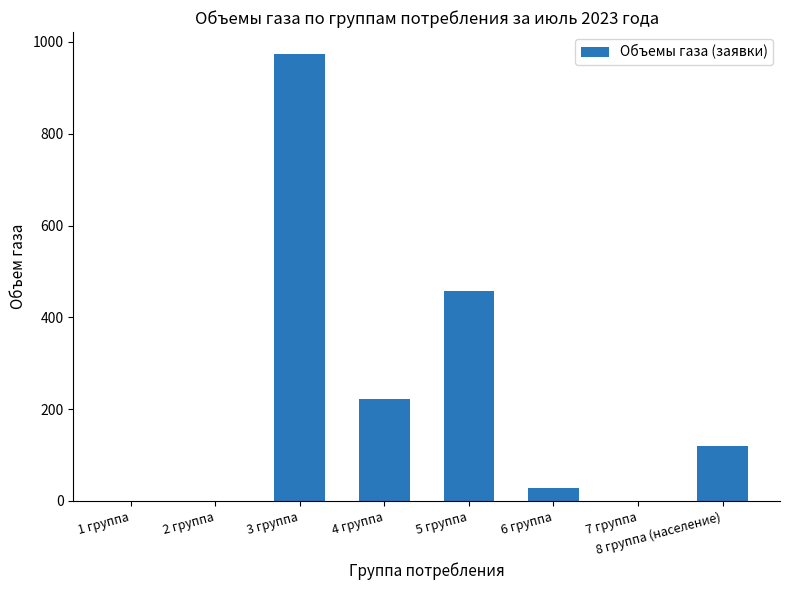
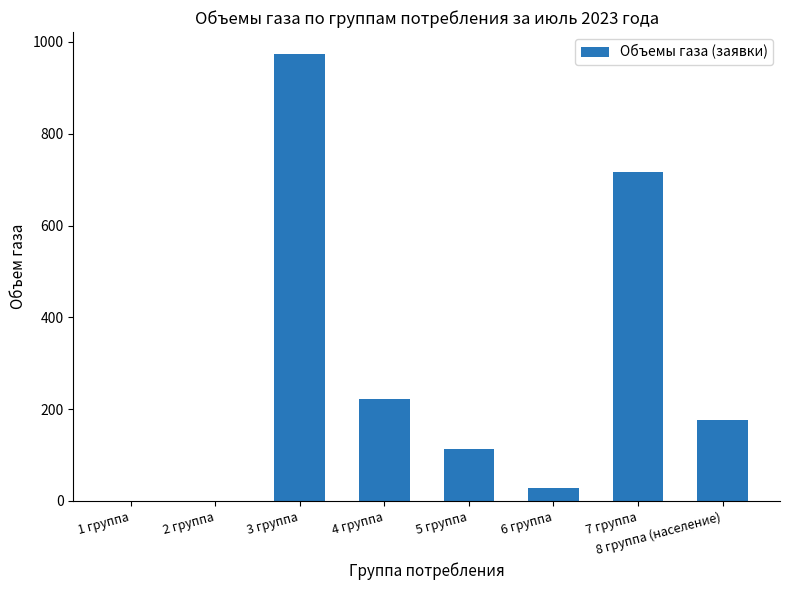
  {
    "1 группа": 0,
    "2 группа": 0,
    "3 группа": 970,
    "4 группа": 220,
-   "5 группа": 460,
+   "5 группа": 110,
    "6 группа": 30,
-   "7 группа": 0,
-   "8 группа (население)": 120
+   "7 группа": 720,
+   "8 группа (население)": 180
  }
